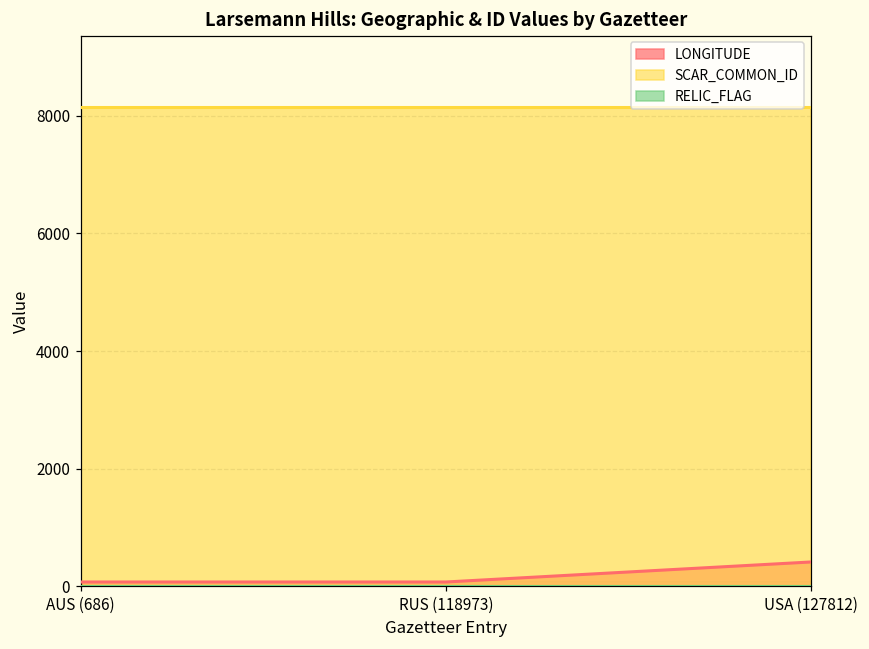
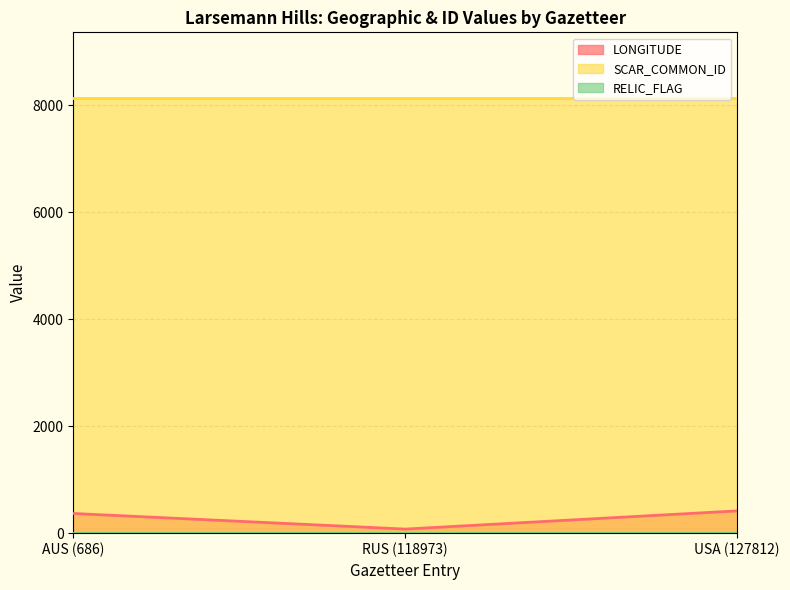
  {
    "LONGITUDE": {
-     "AUS (686)": 100,
+     "AUS (686)": 400,
      "RUS (118973)": 100,
      "USA (127812)": 400
    },
    "SCAR_COMMON_ID": {
      "AUS (686)": 8100,
      "RUS (118973)": 8100,
      "USA (127812)": 8100
    },
    "RELIC_FLAG": {
      "AUS (686)": 0,
      "RUS (118973)": 0,
      "USA (127812)": 0
    }
  }
